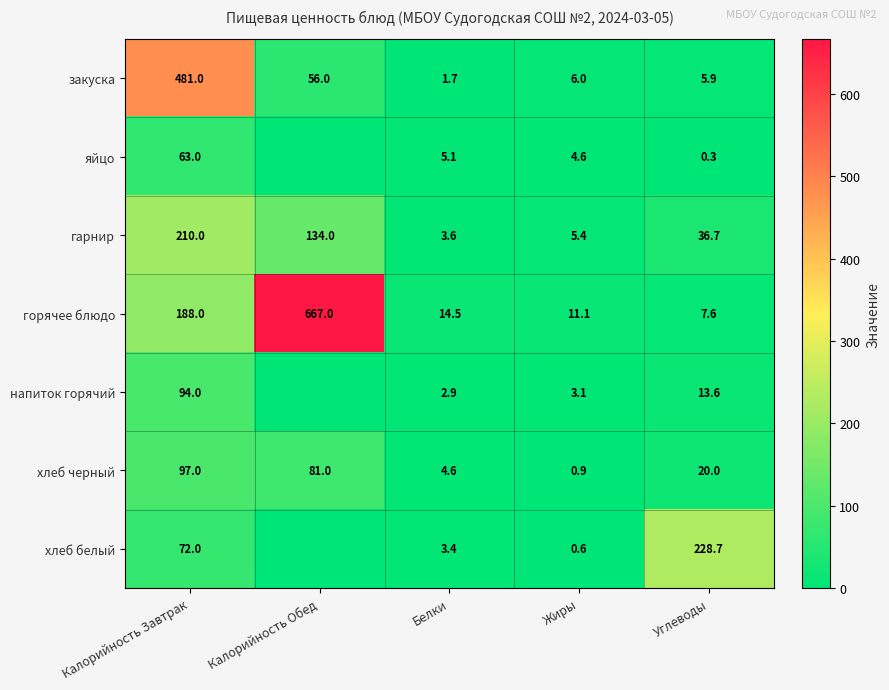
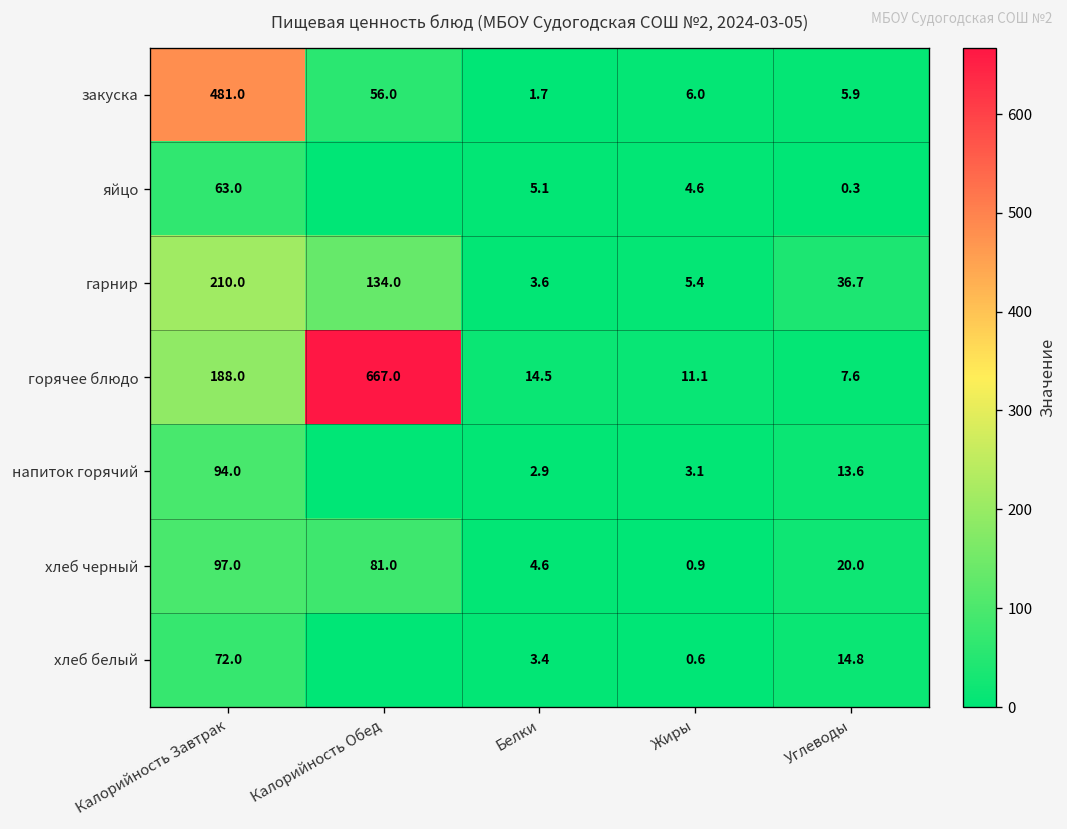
  {
    "закуска": {
      "Калорийность Завтрак": 481.0,
      "Калорийность Обед": 56.0,
      "Белки": 1.7,
      "Жиры": 6.0,
      "Углеводы": 5.9
    },
    "яйцо": {
      "Калорийность Завтрак": 63.0,
      "Белки": 5.1,
      "Жиры": 4.6,
      "Углеводы": 0.3
    },
    "гарнир": {
      "Калорийность Завтрак": 210.0,
      "Калорийность Обед": 134.0,
      "Белки": 3.6,
      "Жиры": 5.4,
      "Углеводы": 36.7
    },
    "горячее блюдо": {
      "Калорийность Завтрак": 188.0,
      "Калорийность Обед": 667.0,
      "Белки": 14.5,
      "Жиры": 11.1,
      "Углеводы": 7.6
    },
    "напиток горячий": {
      "Калорийность Завтрак": 94.0,
      "Белки": 2.9,
      "Жиры": 3.1,
      "Углеводы": 13.6
    },
    "хлеб черный": {
      "Калорийность Завтрак": 97.0,
      "Калорийность Обед": 81.0,
      "Белки": 4.6,
      "Жиры": 0.9,
      "Углеводы": 20.0
    },
    "хлеб белый": {
      "Калорийность Завтрак": 72.0,
      "Белки": 3.4,
      "Жиры": 0.6,
-     "Углеводы": 228.7
+     "Углеводы": 14.8
    }
  }
